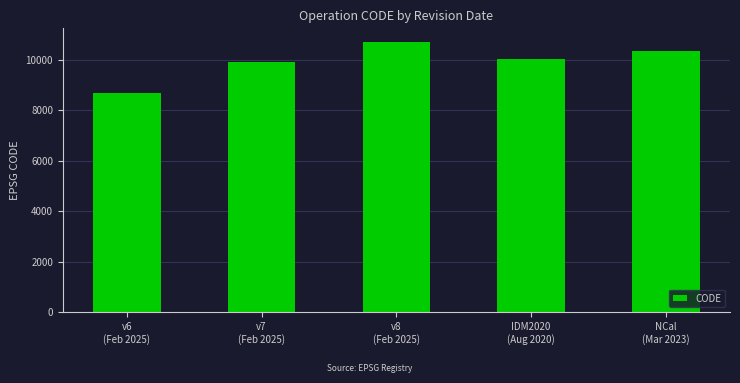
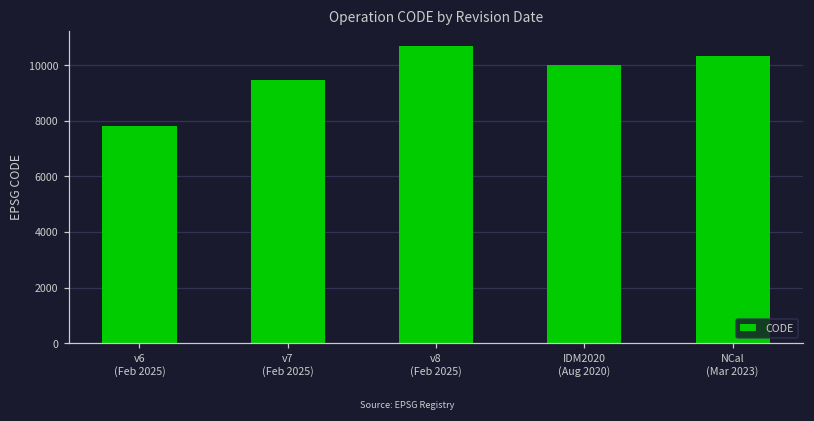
  {
-   "v6 (Feb 2025)": 8700,
-   "v7 (Feb 2025)": 9900,
+   "v6 (Feb 2025)": 7800,
+   "v7 (Feb 2025)": 9500,
    "v8 (Feb 2025)": 10700,
    "IDM2020 (Aug 2020)": 10000,
    "NCal (Mar 2023)": 10300
  }
